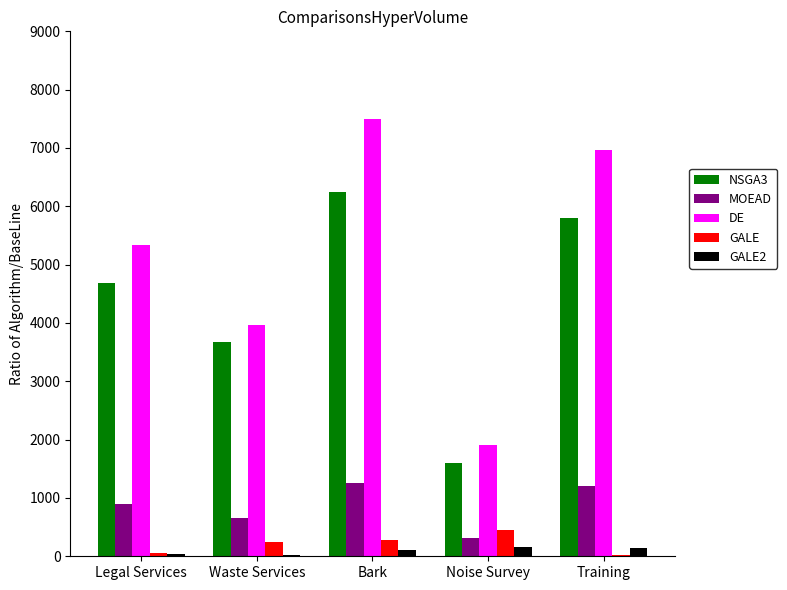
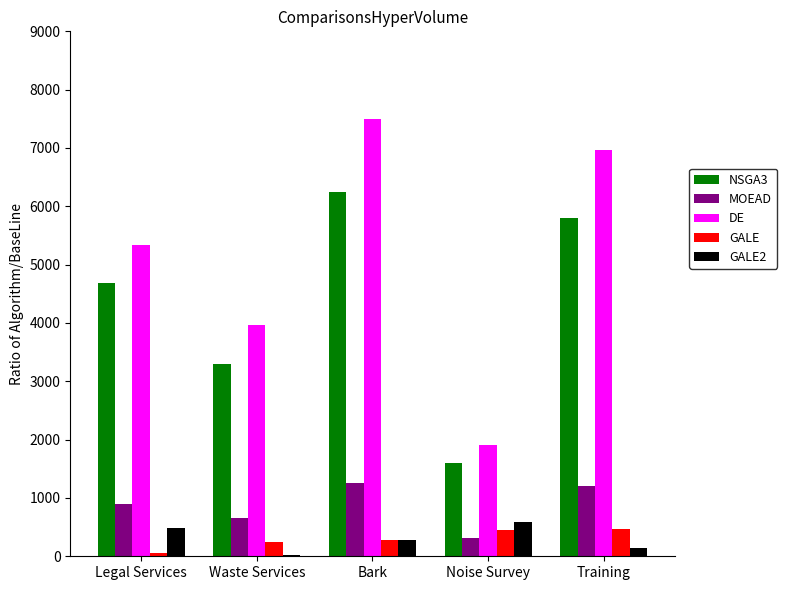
  {
    "NSGA3": {
      "Legal Services": 4700,
-     "Waste Services": 3700,
+     "Waste Services": 3300,
      "Bark": 6300,
      "Noise Survey": 1600,
      "Training": 5800
    },
    "MOEAD": {
      "Legal Services": 900,
      "Waste Services": 700,
      "Bark": 1300,
      "Noise Survey": 300,
      "Training": 1200
    },
    "DE": {
      "Legal Services": 5300,
      "Waste Services": 4000,
      "Bark": 7500,
      "Noise Survey": 1900,
      "Training": 7000
    },
    "GALE": {
      "Legal Services": 0,
      "Waste Services": 300,
      "Bark": 300,
      "Noise Survey": 400,
-     "Training": 0
+     "Training": 500
    },
    "GALE2": {
-     "Legal Services": 0,
-     "Bark": 100,
-     "Noise Survey": 200,
+     "Legal Services": 500,
+     "Bark": 300,
+     "Noise Survey": 600,
      "Training": 100
    }
  }
